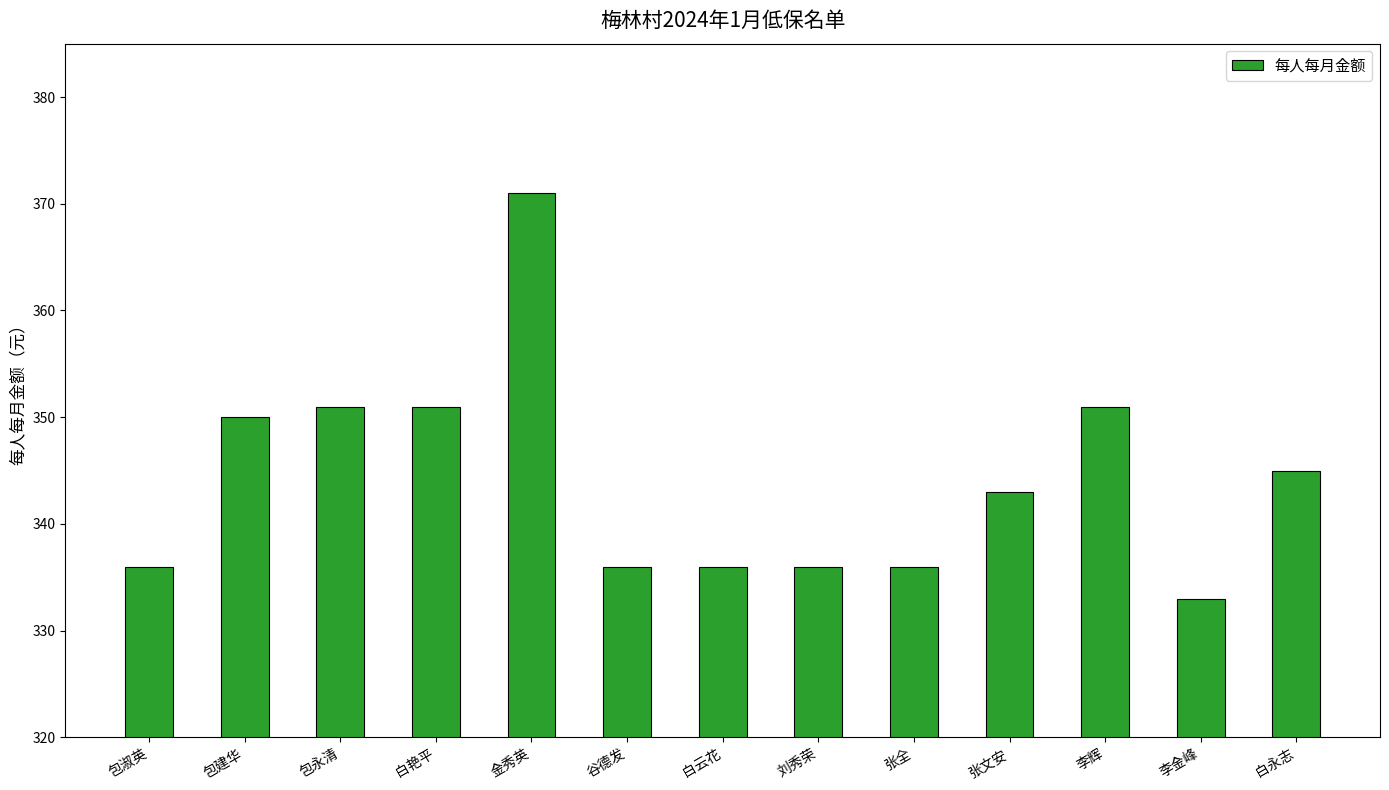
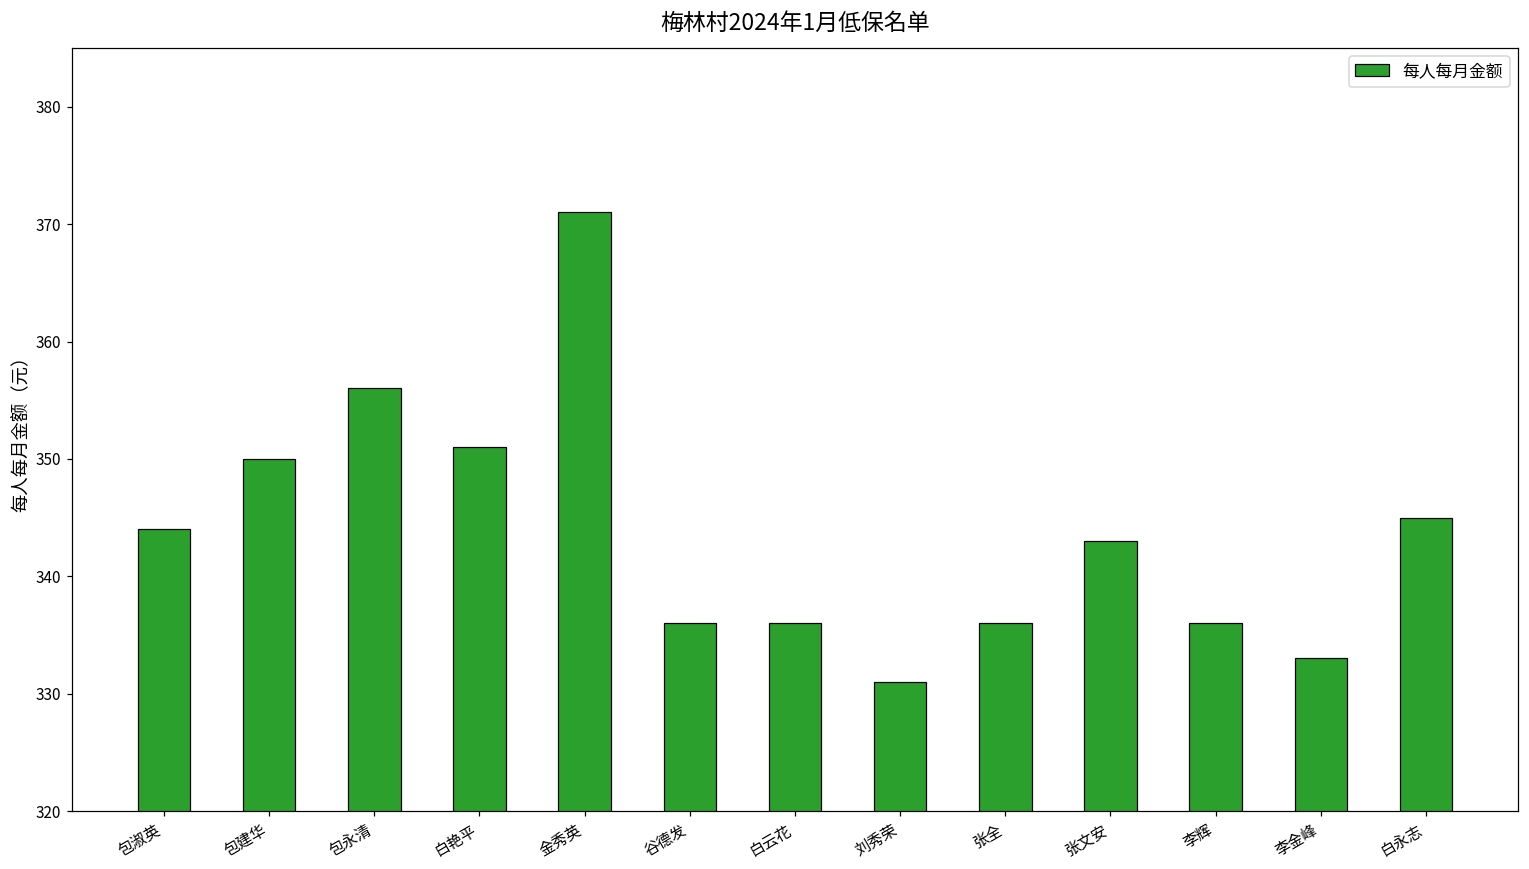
  {
-   "包淑英": 336,
+   "包淑英": 344,
    "包建华": 350,
-   "包永清": 351,
+   "包永清": 356,
    "白艳平": 351,
    "金秀英": 371,
    "谷德发": 336,
    "白云花": 336,
-   "刘秀荣": 336,
+   "刘秀荣": 331,
    "张全": 336,
    "张文安": 343,
-   "李辉": 351,
+   "李辉": 336,
    "李金峰": 333,
    "白永志": 345
  }
